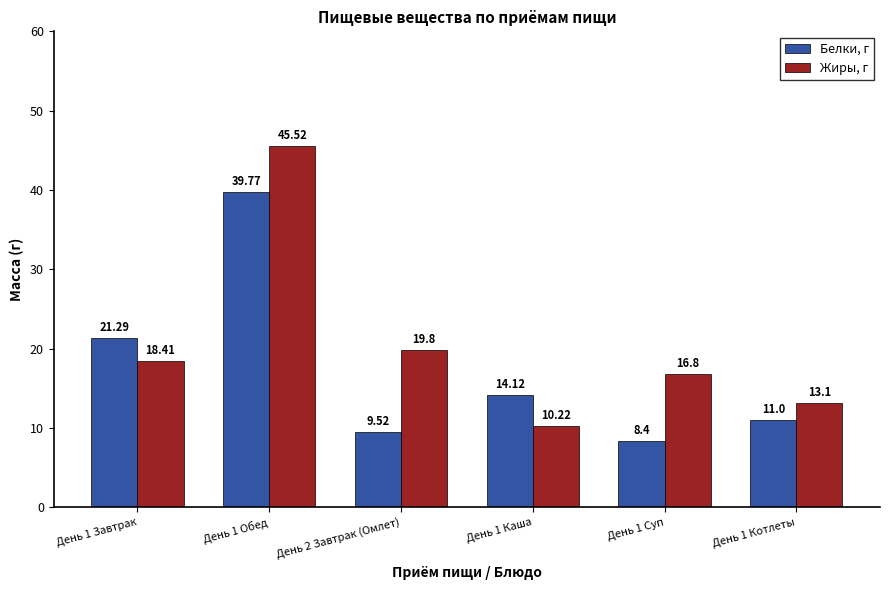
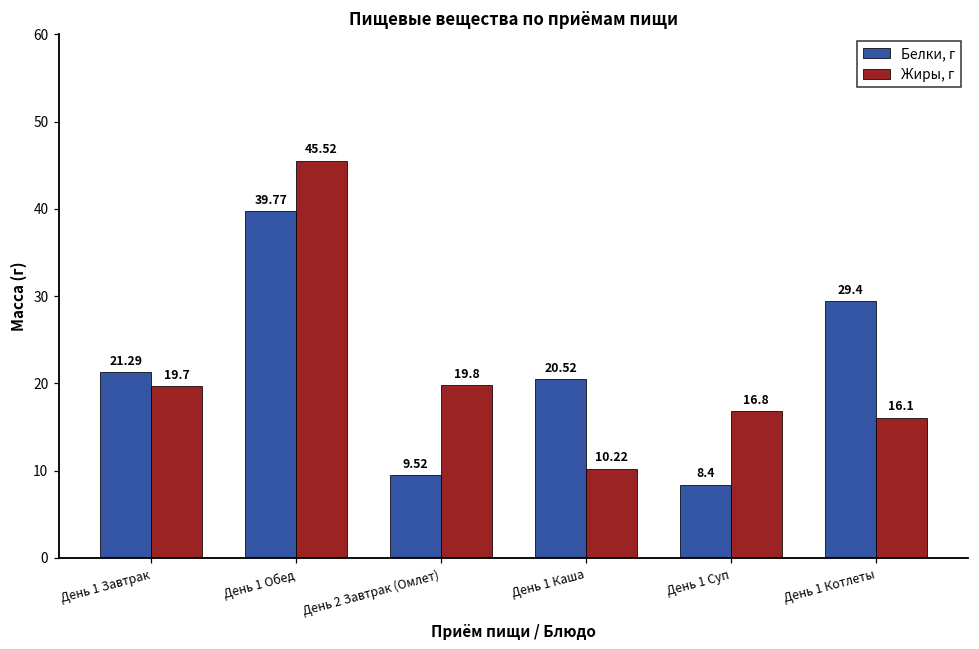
  {
    "Белки, г": {
      "День 1 Завтрак": 21.29,
      "День 1 Обед": 39.77,
      "День 2 Завтрак (Омлет)": 9.52,
-     "День 1 Каша": 14.12,
+     "День 1 Каша": 20.52,
      "День 1 Суп": 8.4,
-     "День 1 Котлеты": 11.0
+     "День 1 Котлеты": 29.4
    },
    "Жиры, г": {
-     "День 1 Завтрак": 18.41,
+     "День 1 Завтрак": 19.7,
      "День 1 Обед": 45.52,
      "День 2 Завтрак (Омлет)": 19.8,
      "День 1 Каша": 10.22,
      "День 1 Суп": 16.8,
-     "День 1 Котлеты": 13.1
+     "День 1 Котлеты": 16.1
    }
  }
